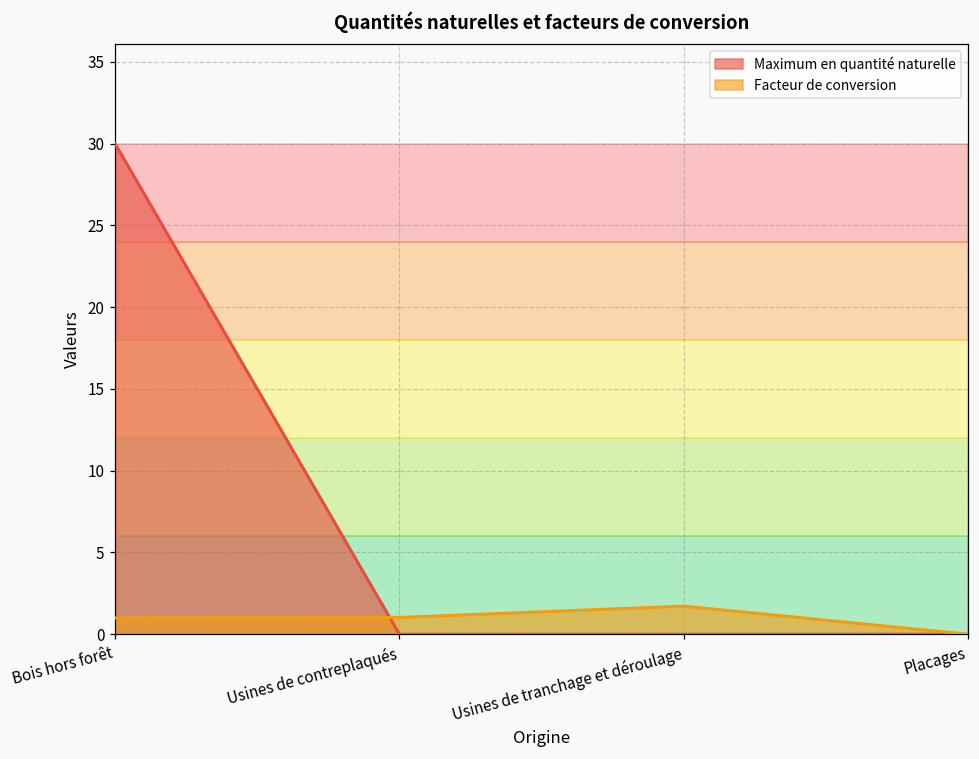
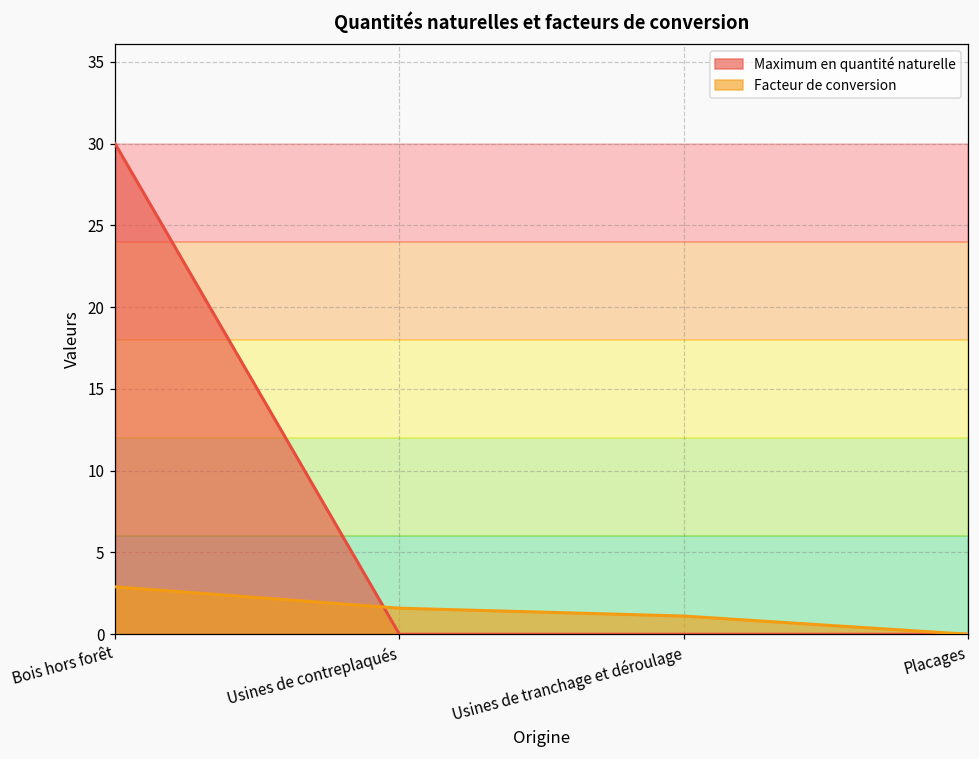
  {
    "Maximum en quantité naturelle": {
      "Bois hors forêt": 30.0,
      "Usines de contreplaqués": 0.0,
      "Usines de tranchage et déroulage": 0.0
    },
    "Facteur de conversion": {
-     "Bois hors forêt": 1.0,
-     "Usines de contreplaqués": 1.0,
-     "Usines de tranchage et déroulage": 1.7
+     "Bois hors forêt": 2.9,
+     "Usines de contreplaqués": 1.6,
+     "Usines de tranchage et déroulage": 1.1
    }
  }
